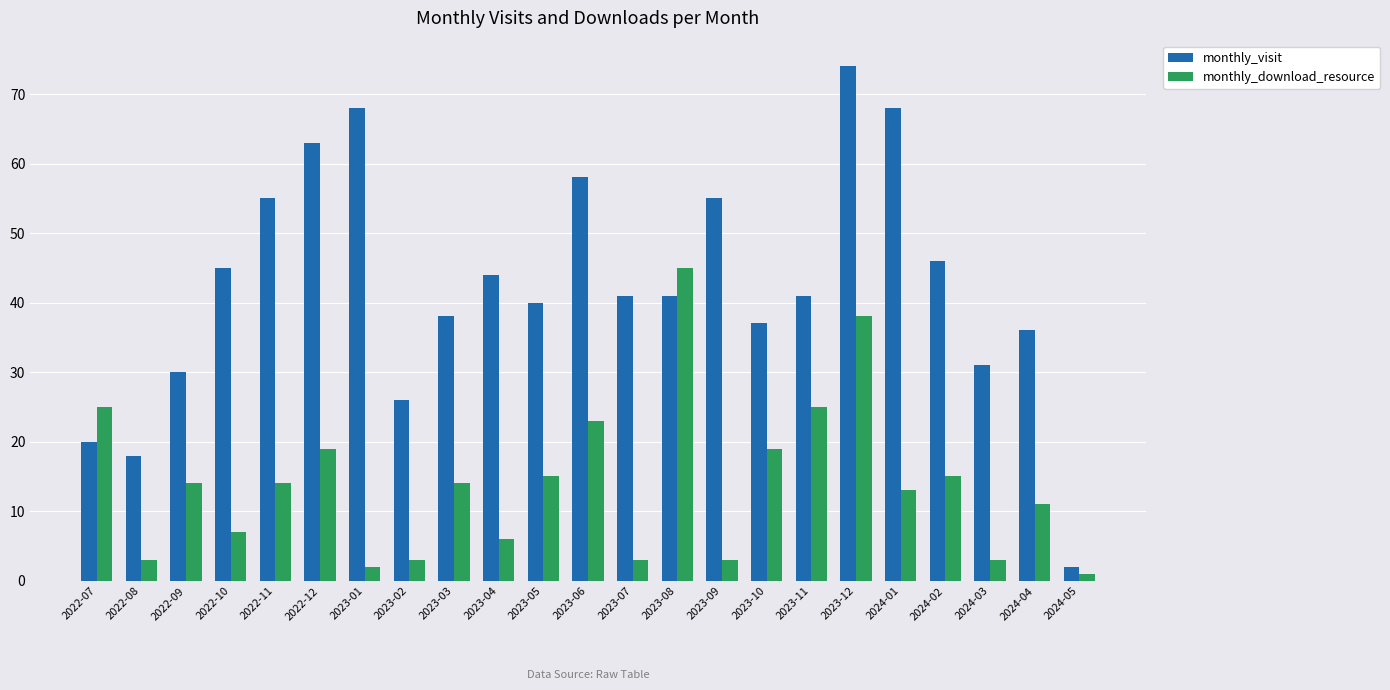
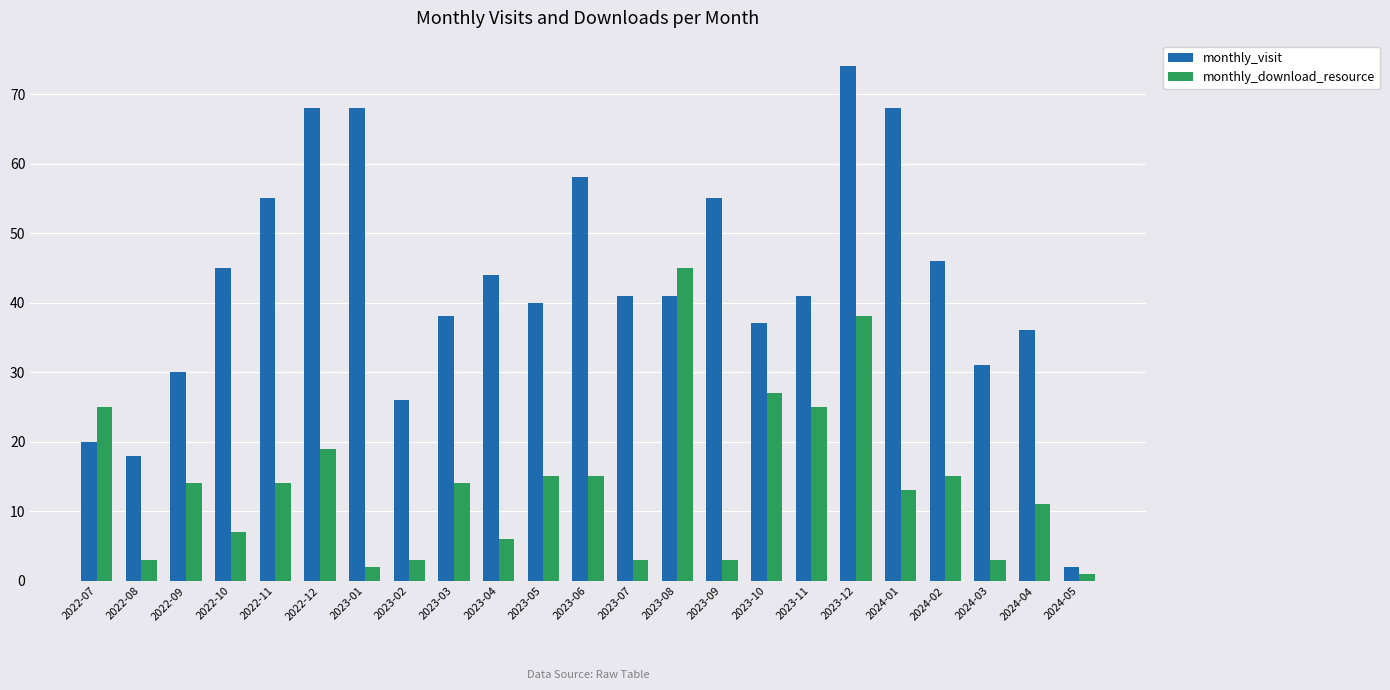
  {
    "monthly_visit": {
      "2022-07": 20,
      "2022-08": 18,
      "2022-09": 30,
      "2022-10": 45,
      "2022-11": 55,
-     "2022-12": 63,
+     "2022-12": 68,
      "2023-01": 68,
      "2023-02": 26,
      "2023-03": 38,
      "2023-04": 44,
      "2023-05": 40,
      "2023-06": 58,
      "2023-07": 41,
      "2023-08": 41,
      "2023-09": 55,
      "2023-10": 37,
      "2023-11": 41,
      "2023-12": 74,
      "2024-01": 68,
      "2024-02": 46,
      "2024-03": 31,
      "2024-04": 36,
      "2024-05": 2
    },
    "monthly_download_resource": {
      "2022-07": 25,
      "2022-08": 3,
      "2022-09": 14,
      "2022-10": 7,
      "2022-11": 14,
      "2022-12": 19,
      "2023-01": 2,
      "2023-02": 3,
      "2023-03": 14,
      "2023-04": 6,
      "2023-05": 15,
-     "2023-06": 23,
+     "2023-06": 15,
      "2023-07": 3,
      "2023-08": 45,
      "2023-09": 3,
-     "2023-10": 19,
+     "2023-10": 27,
      "2023-11": 25,
      "2023-12": 38,
      "2024-01": 13,
      "2024-02": 15,
      "2024-03": 3,
      "2024-04": 11,
      "2024-05": 1
    }
  }
